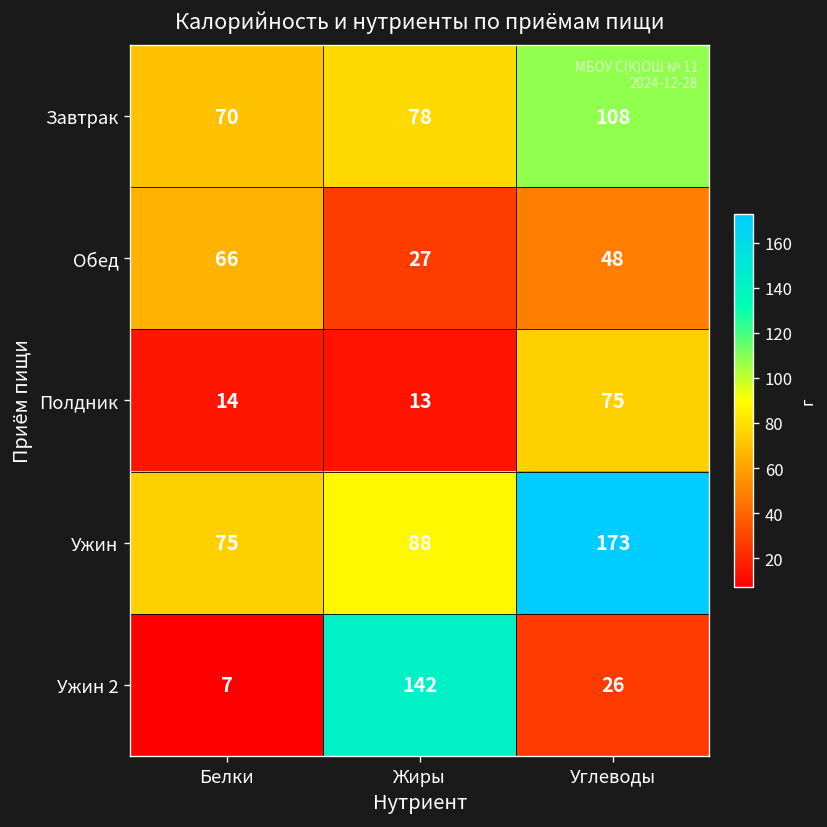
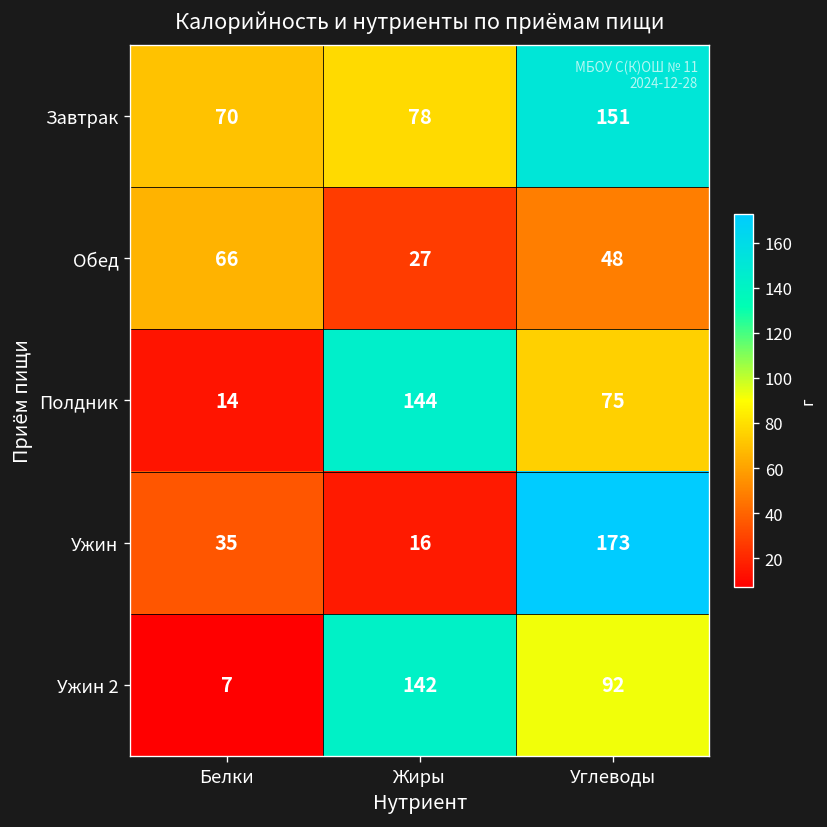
  {
    "Завтрак": {
      "Белки": 70,
      "Жиры": 78,
-     "Углеводы": 108
+     "Углеводы": 151
    },
    "Обед": {
      "Белки": 66,
      "Жиры": 27,
      "Углеводы": 48
    },
    "Полдник": {
      "Белки": 14,
-     "Жиры": 13,
+     "Жиры": 144,
      "Углеводы": 75
    },
    "Ужин": {
-     "Белки": 75,
-     "Жиры": 88,
+     "Белки": 35,
+     "Жиры": 16,
      "Углеводы": 173
    },
    "Ужин 2": {
      "Белки": 7,
      "Жиры": 142,
-     "Углеводы": 26
+     "Углеводы": 92
    }
  }
